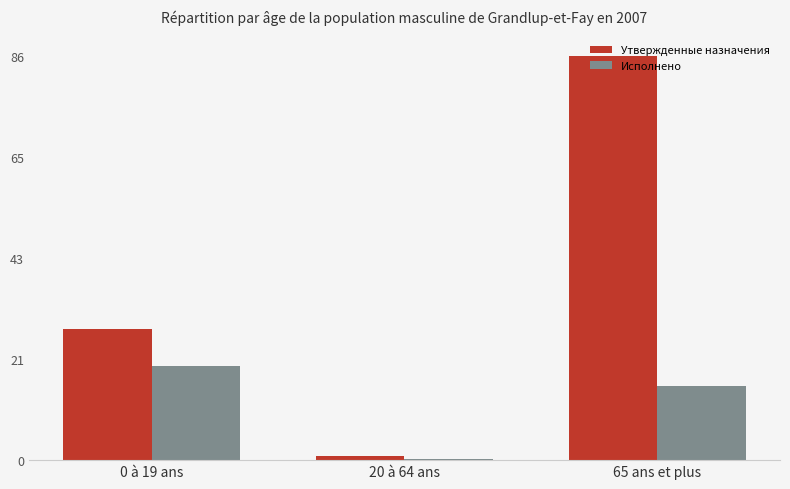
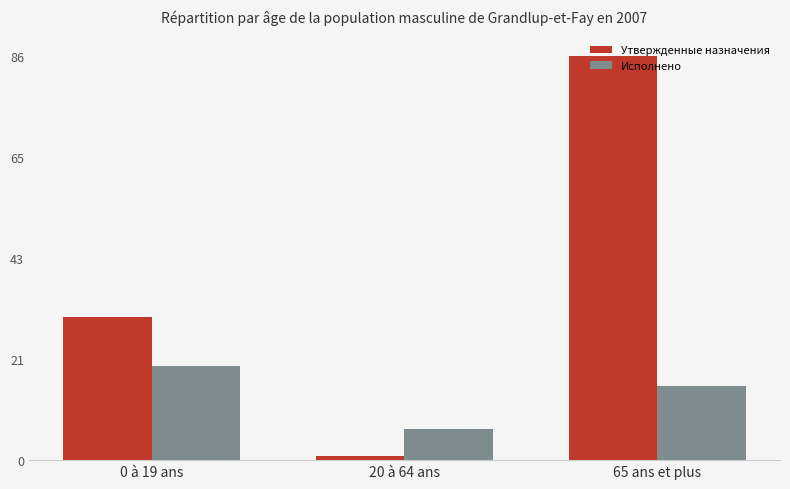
  {
    "Утвержденные назначения": {
-     "0 à 19 ans": 28,
+     "0 à 19 ans": 31,
      "20 à 64 ans": 1,
      "65 ans et plus": 87
    },
    "Исполнено": {
      "0 à 19 ans": 20,
-     "20 à 64 ans": 0,
+     "20 à 64 ans": 7,
      "65 ans et plus": 16
    }
  }
